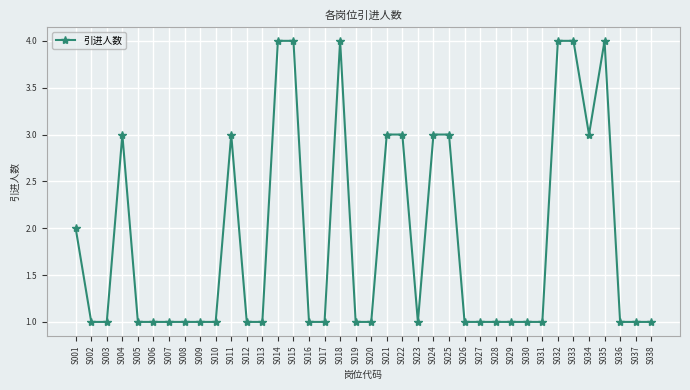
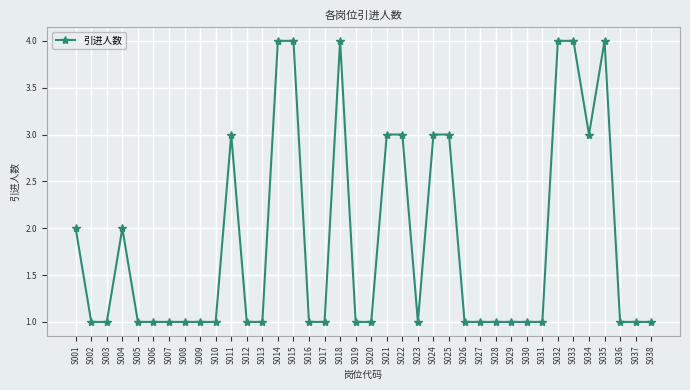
  {
    "S001": 2,
    "S002": 1,
    "S003": 1,
-   "S004": 3,
+   "S004": 2,
    "S005": 1,
    "S006": 1,
    "S007": 1,
    "S008": 1,
    "S009": 1,
    "S010": 1,
    "S011": 3,
    "S012": 1,
    "S013": 1,
    "S014": 4,
    "S015": 4,
    "S016": 1,
    "S017": 1,
    "S018": 4,
    "S019": 1,
    "S020": 1,
    "S021": 3,
    "S022": 3,
    "S023": 1,
    "S024": 3,
    "S025": 3,
    "S026": 1,
    "S027": 1,
    "S028": 1,
    "S029": 1,
    "S030": 1,
    "S031": 1,
    "S032": 4,
    "S033": 4,
    "S034": 3,
    "S035": 4,
    "S036": 1,
    "S037": 1,
    "S038": 1
  }
